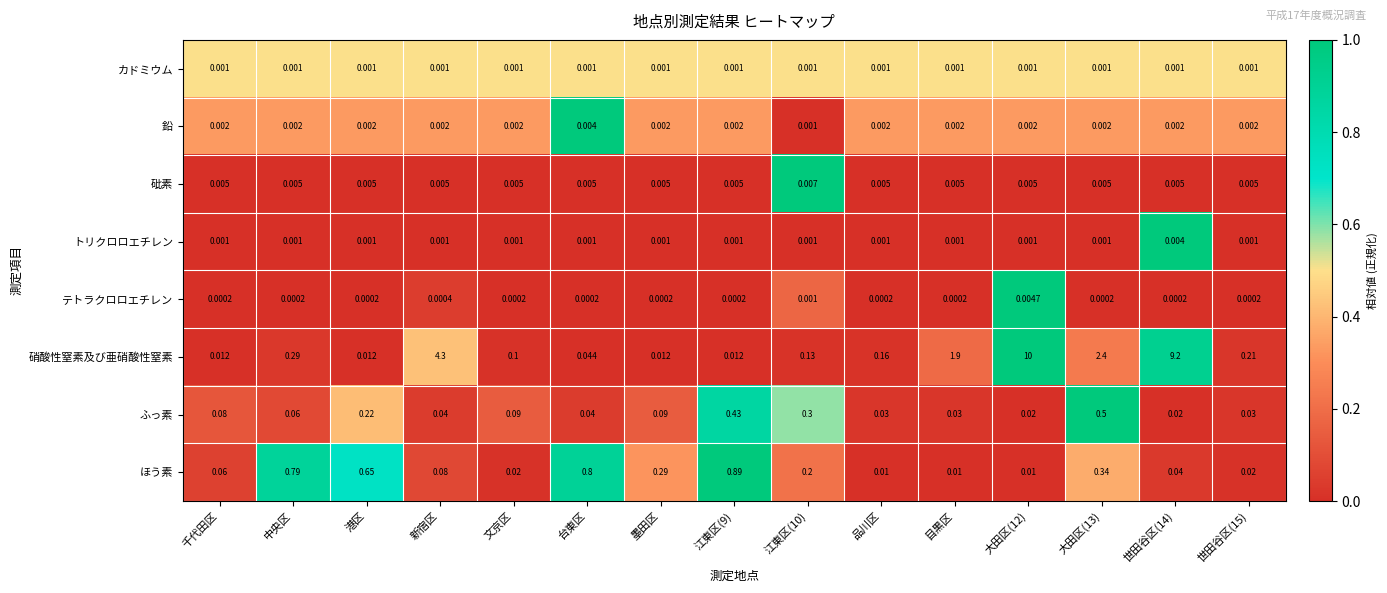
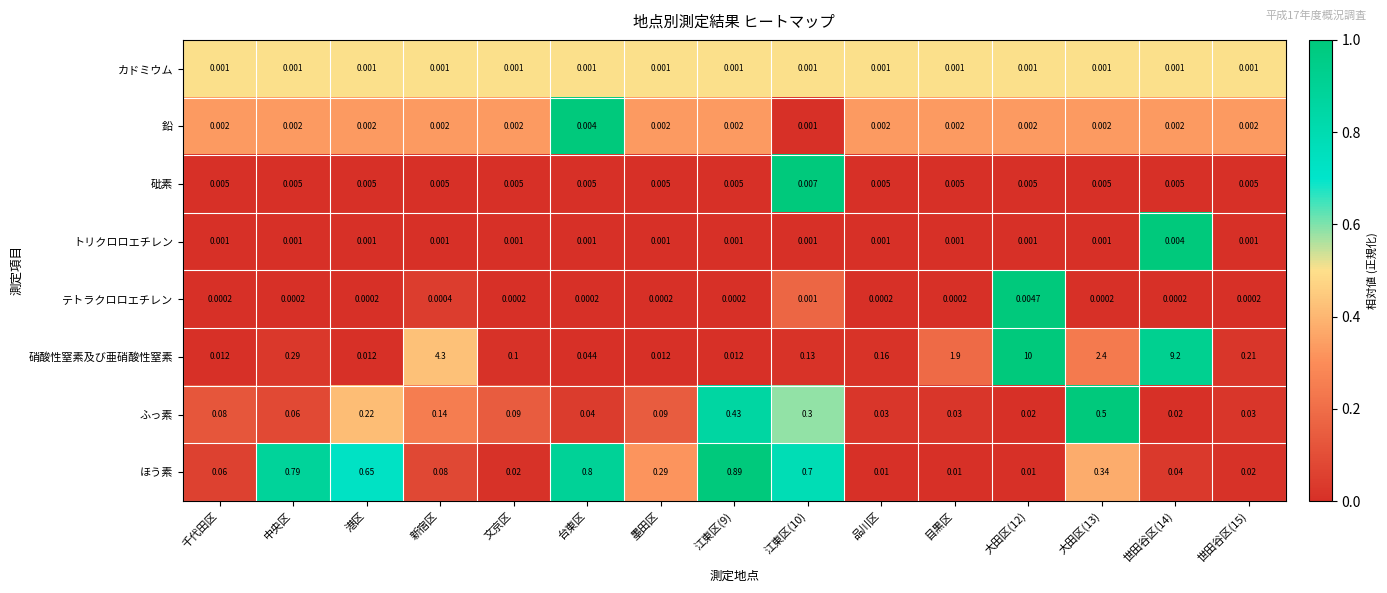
  {
    "カドミウム": {
      "千代田区": 0.001,
      "中央区": 0.001,
      "港区": 0.001,
      "新宿区": 0.001,
      "文京区": 0.001,
      "台東区": 0.001,
      "墨田区": 0.001,
      "江東区(9)": 0.001,
      "江東区(10)": 0.001,
      "品川区": 0.001,
      "目黒区": 0.001,
      "大田区(12)": 0.001,
      "大田区(13)": 0.001,
      "世田谷区(14)": 0.001,
      "世田谷区(15)": 0.001
    },
    "鉛": {
      "千代田区": 0.002,
      "中央区": 0.002,
      "港区": 0.002,
      "新宿区": 0.002,
      "文京区": 0.002,
      "台東区": 0.004,
      "墨田区": 0.002,
      "江東区(9)": 0.002,
      "江東区(10)": 0.001,
      "品川区": 0.002,
      "目黒区": 0.002,
      "大田区(12)": 0.002,
      "大田区(13)": 0.002,
      "世田谷区(14)": 0.002,
      "世田谷区(15)": 0.002
    },
    "砒素": {
      "千代田区": 0.005,
      "中央区": 0.005,
      "港区": 0.005,
      "新宿区": 0.005,
      "文京区": 0.005,
      "台東区": 0.005,
      "墨田区": 0.005,
      "江東区(9)": 0.005,
      "江東区(10)": 0.007,
      "品川区": 0.005,
      "目黒区": 0.005,
      "大田区(12)": 0.005,
      "大田区(13)": 0.005,
      "世田谷区(14)": 0.005,
      "世田谷区(15)": 0.005
    },
    "トリクロロエチレン": {
      "千代田区": 0.001,
      "中央区": 0.001,
      "港区": 0.001,
      "新宿区": 0.001,
      "文京区": 0.001,
      "台東区": 0.001,
      "墨田区": 0.001,
      "江東区(9)": 0.001,
      "江東区(10)": 0.001,
      "品川区": 0.001,
      "目黒区": 0.001,
      "大田区(12)": 0.001,
      "大田区(13)": 0.001,
      "世田谷区(14)": 0.004,
      "世田谷区(15)": 0.001
    },
    "テトラクロロエチレン": {
      "千代田区": 0.0002,
      "中央区": 0.0002,
      "港区": 0.0002,
      "新宿区": 0.0004,
      "文京区": 0.0002,
      "台東区": 0.0002,
      "墨田区": 0.0002,
      "江東区(9)": 0.0002,
      "江東区(10)": 0.001,
      "品川区": 0.0002,
      "目黒区": 0.0002,
      "大田区(12)": 0.0047,
      "大田区(13)": 0.0002,
      "世田谷区(14)": 0.0002,
      "世田谷区(15)": 0.0002
    },
    "硝酸性窒素及び亜硝酸性窒素": {
      "千代田区": 0.012,
      "中央区": 0.29,
      "港区": 0.012,
      "新宿区": 4.3,
      "文京区": 0.1,
      "台東区": 0.044,
      "墨田区": 0.012,
      "江東区(9)": 0.012,
      "江東区(10)": 0.13,
      "品川区": 0.16,
      "目黒区": 1.9,
      "大田区(12)": 10,
      "大田区(13)": 2.4,
      "世田谷区(14)": 9.2,
      "世田谷区(15)": 0.21
    },
    "ふっ素": {
      "千代田区": 0.08,
      "中央区": 0.06,
      "港区": 0.22,
-     "新宿区": 0.04,
+     "新宿区": 0.14,
      "文京区": 0.09,
      "台東区": 0.04,
      "墨田区": 0.09,
      "江東区(9)": 0.43,
      "江東区(10)": 0.3,
      "品川区": 0.03,
      "目黒区": 0.03,
      "大田区(12)": 0.02,
      "大田区(13)": 0.5,
      "世田谷区(14)": 0.02,
      "世田谷区(15)": 0.03
    },
    "ほう素": {
      "千代田区": 0.06,
      "中央区": 0.79,
      "港区": 0.65,
      "新宿区": 0.08,
      "文京区": 0.02,
      "台東区": 0.8,
      "墨田区": 0.29,
      "江東区(9)": 0.89,
-     "江東区(10)": 0.2,
+     "江東区(10)": 0.7,
      "品川区": 0.01,
      "目黒区": 0.01,
      "大田区(12)": 0.01,
      "大田区(13)": 0.34,
      "世田谷区(14)": 0.04,
      "世田谷区(15)": 0.02
    }
  }
